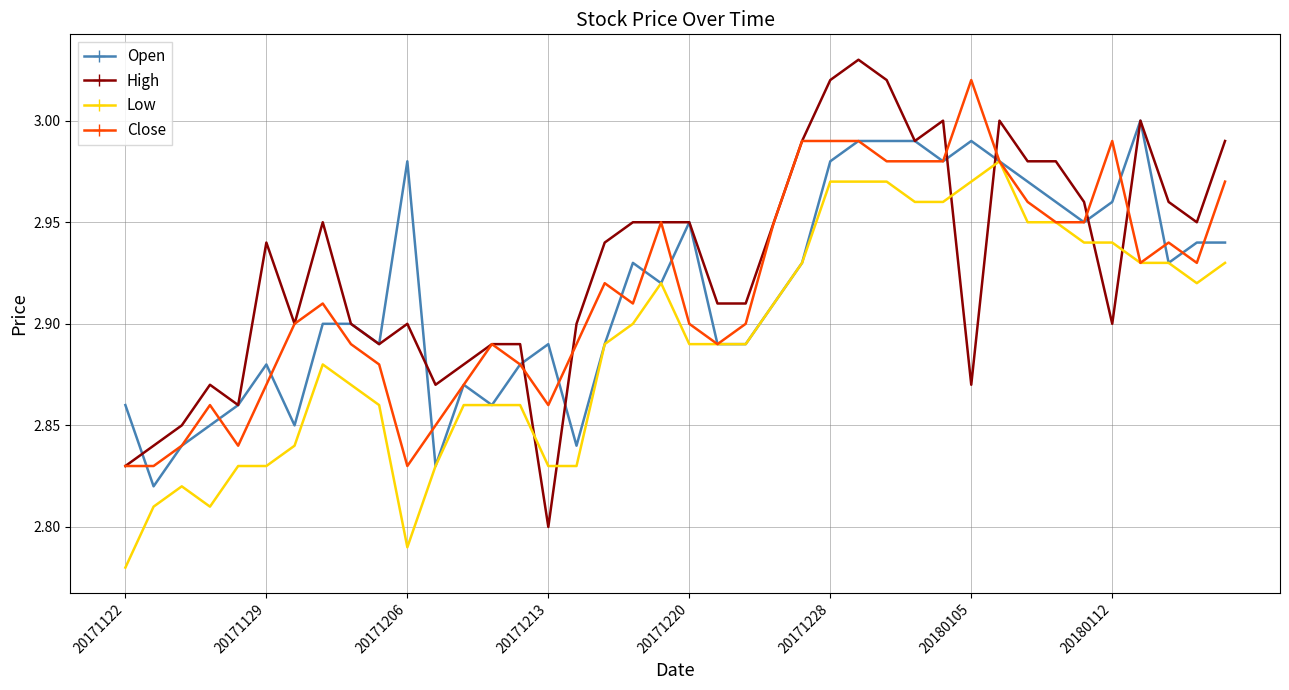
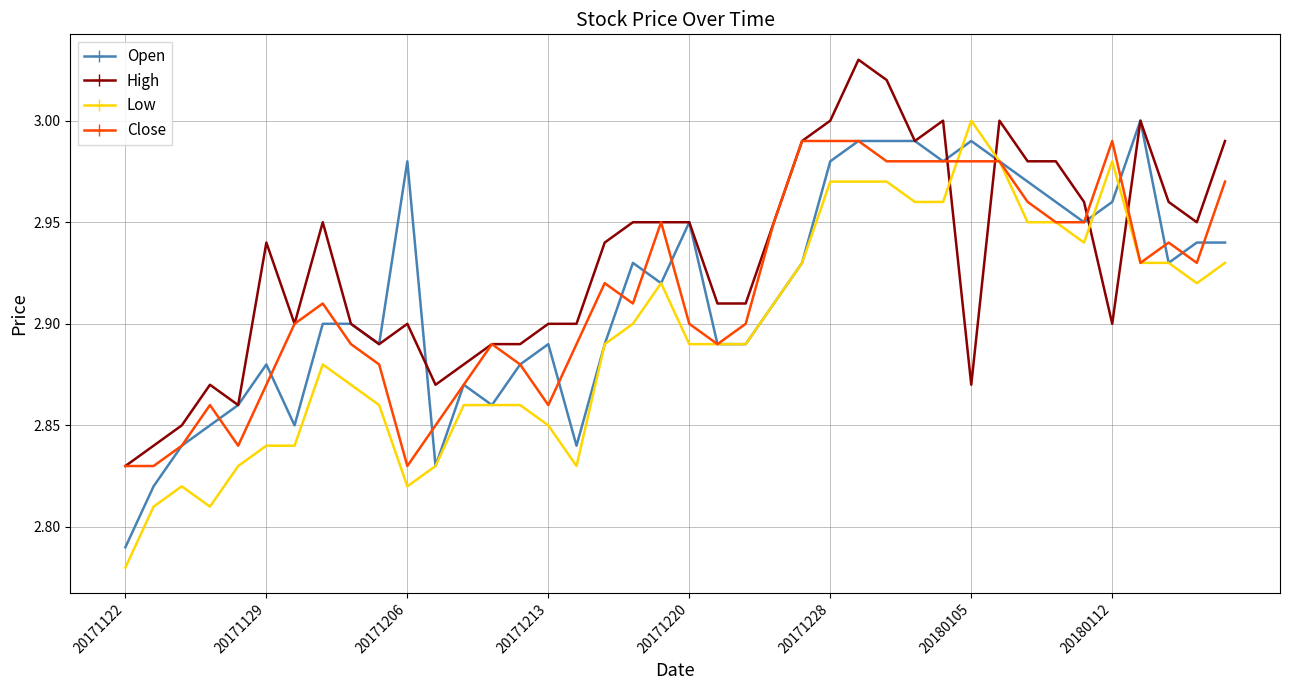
  {
    "Open": {
-     "20171122": 2.86,
+     "20171122": 2.79,
      "20171129": 2.88,
      "20171206": 2.98,
      "20171213": 2.89,
      "20171228": 2.98,
      "20180105": 2.99,
      "20180112": 2.96
    },
    "High": {
      "20171129": 2.94,
      "20171206": 2.90,
-     "20171213": 2.8,
-     "20171228": 3.02,
+     "20171213": 2.9,
+     "20171228": 3.00,
      "20180105": 2.87,
      "20180112": 2.90
    },
    "Low": {
      "20171122": 2.78,
-     "20171129": 2.83,
-     "20171206": 2.79,
-     "20171213": 2.83,
+     "20171129": 2.84,
+     "20171206": 2.82,
+     "20171213": 2.85,
      "20171220": 2.89,
      "20171228": 2.97,
-     "20180105": 2.97,
-     "20180112": 2.94
+     "20180105": 3.00,
+     "20180112": 2.98
    },
    "Close": {
      "20171129": 2.87,
      "20171206": 2.83,
      "20171213": 2.86,
      "20171220": 2.90,
      "20171228": 2.99,
-     "20180105": 3.02,
+     "20180105": 2.98,
      "20180112": 2.99
    }
  }
